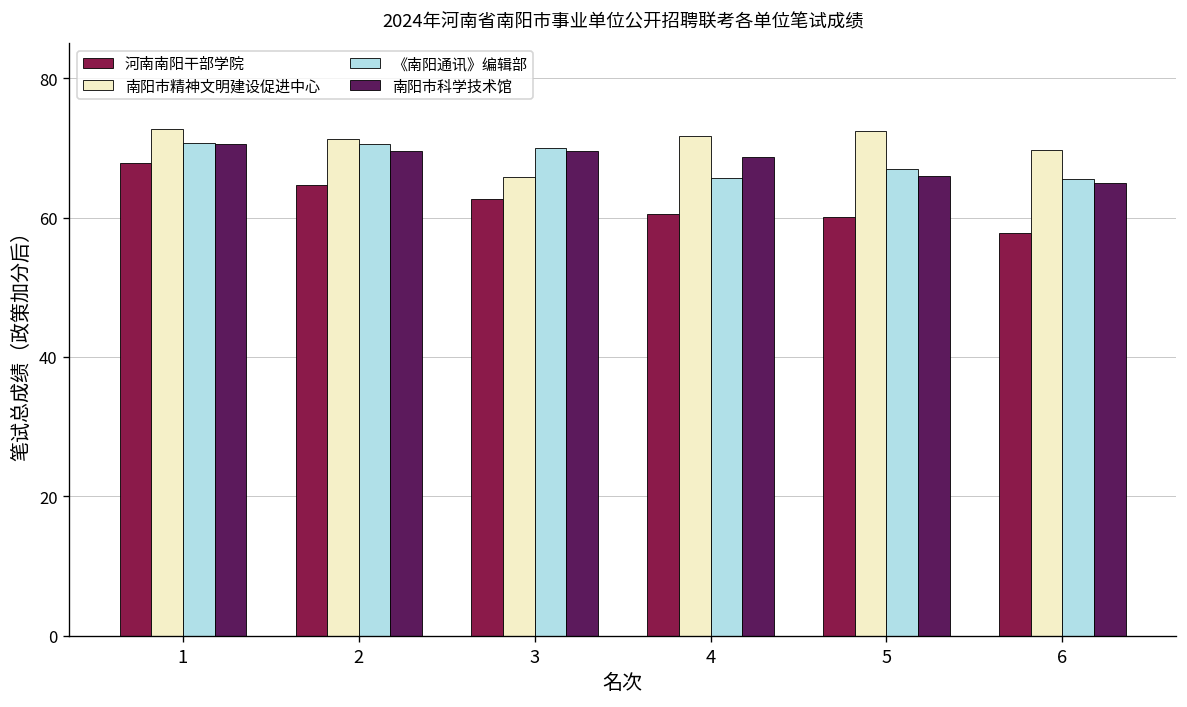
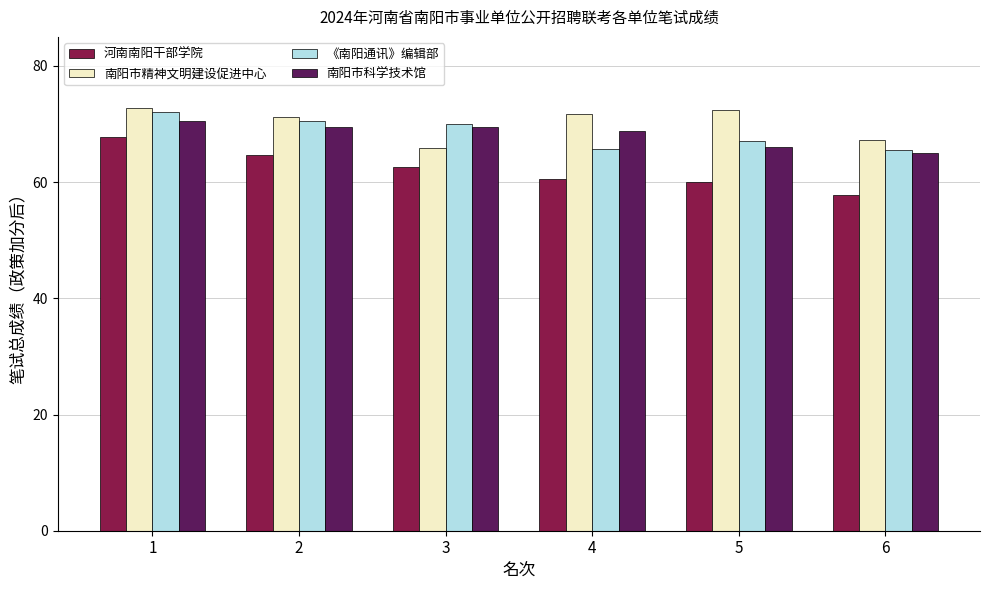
  {
    "南阳市精神文明建设促进中心": {
      "1": 73,
      "2": 71,
      "3": 66,
      "4": 72,
      "5": 72,
-     "6": 70
+     "6": 67
    },
    "《南阳通讯》编辑部": {
-     "1": 71,
+     "1": 72,
      "2": 71,
      "3": 70,
      "4": 66,
      "5": 67,
      "6": 66
    }
  }
